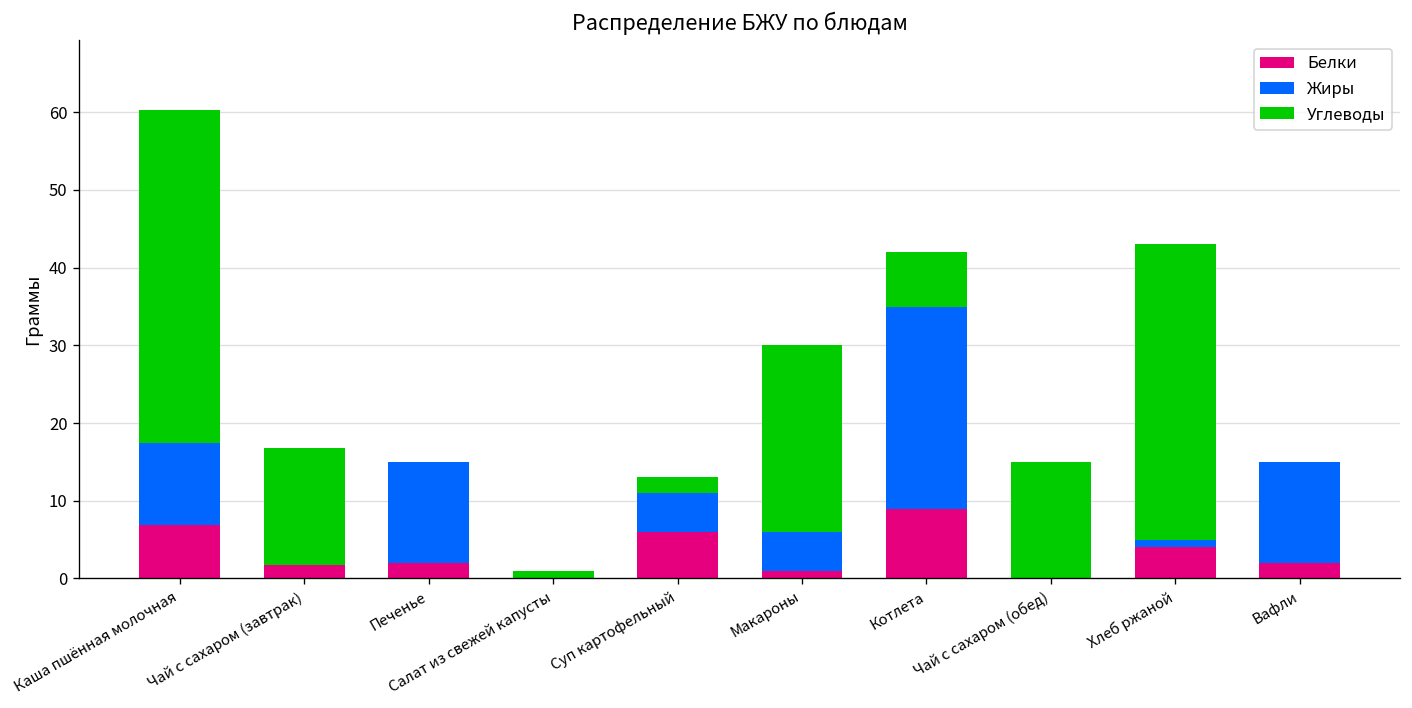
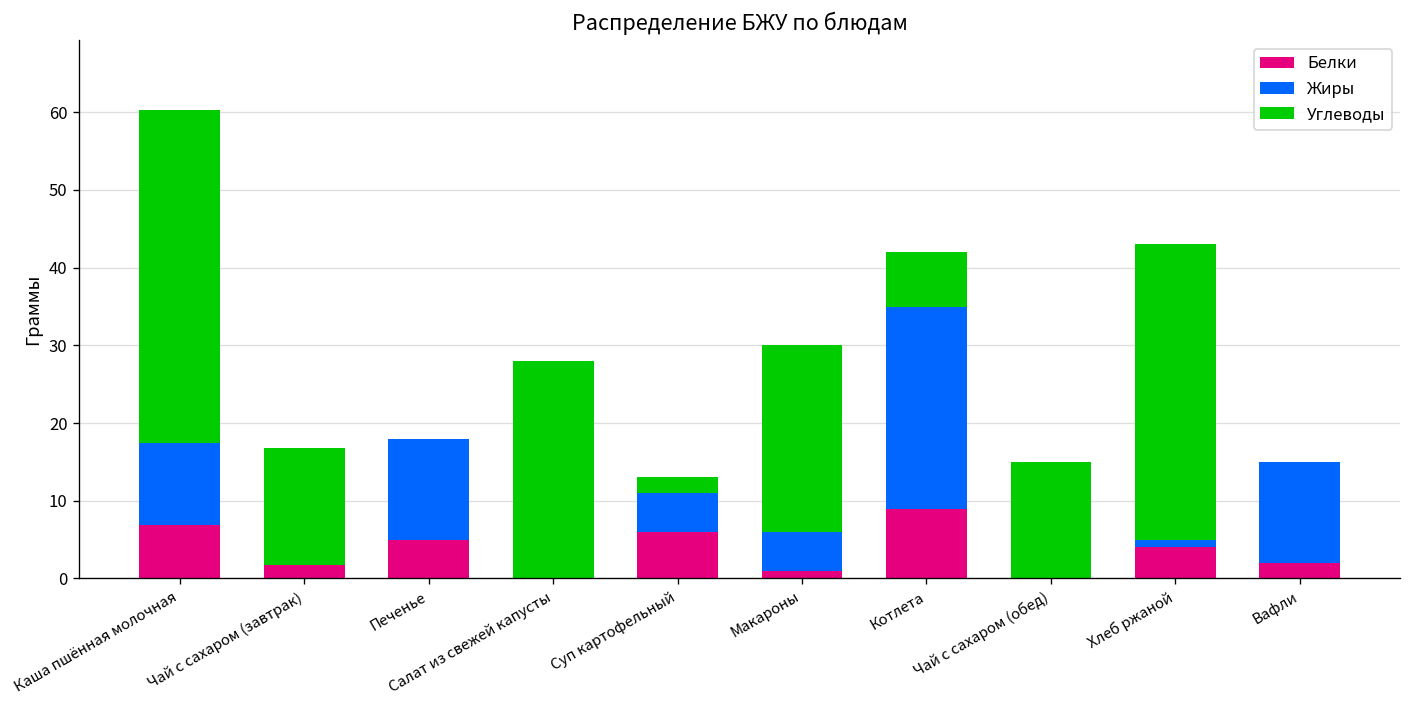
  {
    "Белки": {
      "Каша пшённая молочная": 7,
      "Чай с сахаром (завтрак)": 2,
-     "Печенье": 2,
+     "Печенье": 5,
      "Салат из свежей капусты": 0,
      "Суп картофельный": 6,
      "Макароны": 1,
      "Котлета": 9,
      "Чай с сахаром (обед)": 0,
      "Хлеб ржаной": 4,
      "Вафли": 2
    },
    "Жиры": {
      "Каша пшённая молочная": 11,
      "Печенье": 13,
      "Салат из свежей капусты": 0,
      "Суп картофельный": 5,
      "Макароны": 5,
      "Котлета": 26,
      "Чай с сахаром (обед)": 0,
      "Хлеб ржаной": 1,
      "Вафли": 13
    },
    "Углеводы": {
      "Каша пшённая молочная": 43,
      "Чай с сахаром (завтрак)": 15,
      "Печенье": 0,
-     "Салат из свежей капусты": 1,
+     "Салат из свежей капусты": 28,
      "Суп картофельный": 2,
      "Макароны": 24,
      "Котлета": 7,
      "Чай с сахаром (обед)": 15,
      "Хлеб ржаной": 38,
      "Вафли": 0
    }
  }
